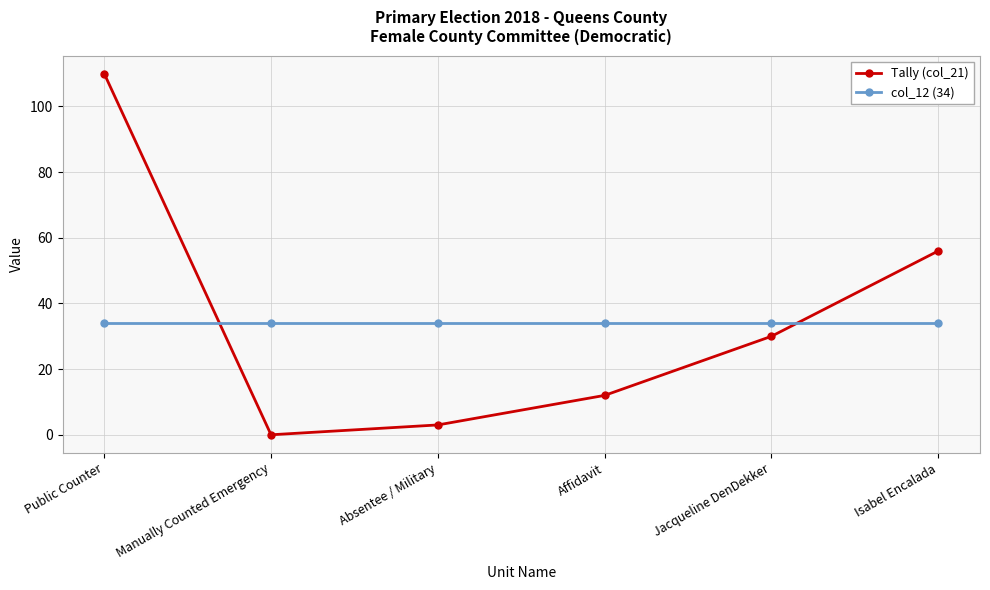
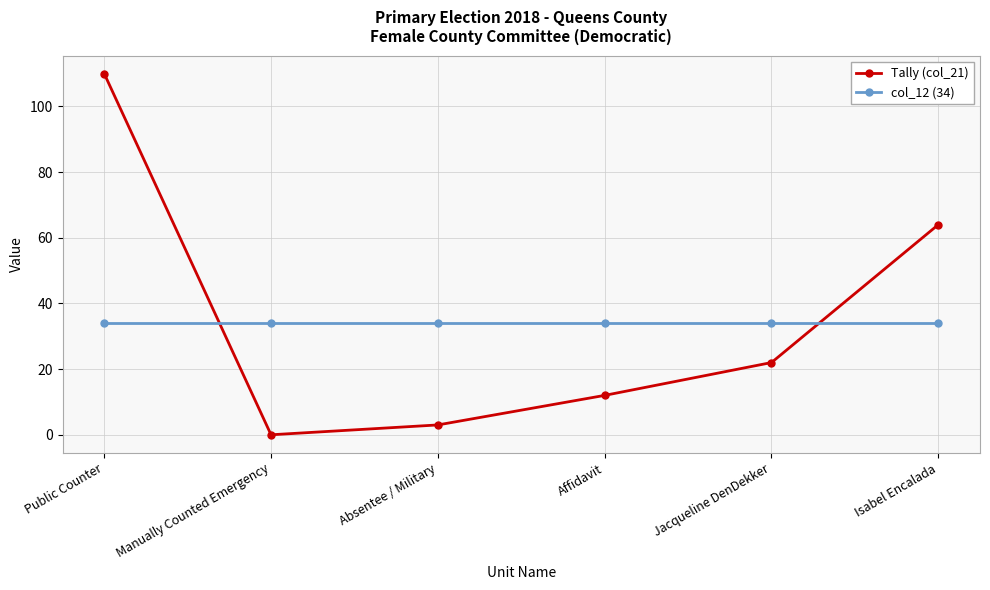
  {
    "Tally (col_21)": {
      "Public Counter": 110,
      "Manually Counted Emergency": 0,
      "Absentee / Military": 3,
      "Affidavit": 12,
-     "Jacqueline DenDekker": 30,
-     "Isabel Encalada": 56
+     "Jacqueline DenDekker": 22,
+     "Isabel Encalada": 64
    },
    "col_12 (34)": {
      "Public Counter": 34,
      "Manually Counted Emergency": 34,
      "Absentee / Military": 34,
      "Affidavit": 34,
      "Jacqueline DenDekker": 34,
      "Isabel Encalada": 34
    }
  }
